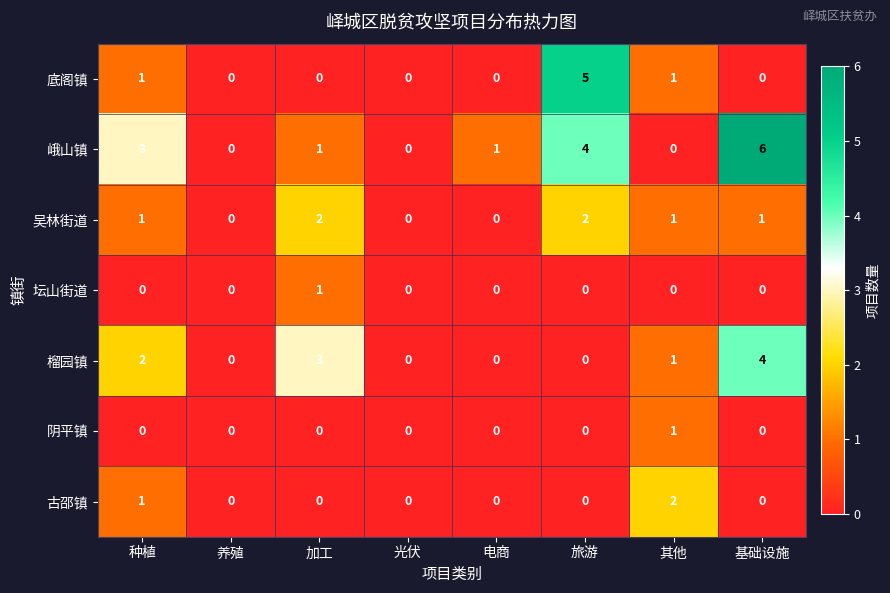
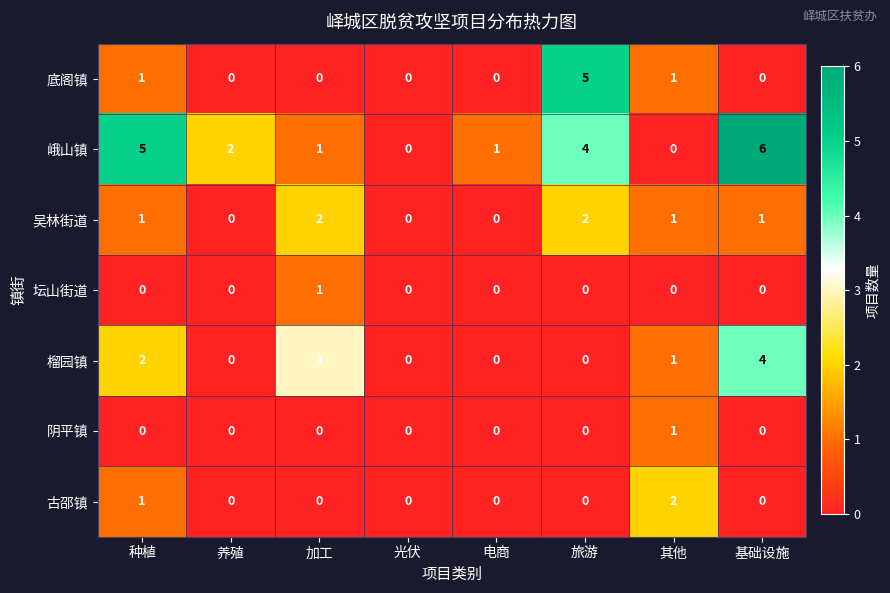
  {
    "底阁镇": {
      "种植": 1,
      "养殖": 0,
      "加工": 0,
      "光伏": 0,
      "电商": 0,
      "旅游": 5,
      "其他": 1,
      "基础设施": 0
    },
    "峨山镇": {
-     "种植": 3,
-     "养殖": 0,
+     "种植": 5,
+     "养殖": 2,
      "加工": 1,
      "光伏": 0,
      "电商": 1,
      "旅游": 4,
      "其他": 0,
      "基础设施": 6
    },
    "吴林街道": {
      "种植": 1,
      "养殖": 0,
      "加工": 2,
      "光伏": 0,
      "电商": 0,
      "旅游": 2,
      "其他": 1,
      "基础设施": 1
    },
    "坛山街道": {
      "种植": 0,
      "养殖": 0,
      "加工": 1,
      "光伏": 0,
      "电商": 0,
      "旅游": 0,
      "其他": 0,
      "基础设施": 0
    },
    "榴园镇": {
      "种植": 2,
      "养殖": 0,
      "加工": 3,
      "光伏": 0,
      "电商": 0,
      "旅游": 0,
      "其他": 1,
      "基础设施": 4
    },
    "阴平镇": {
      "种植": 0,
      "养殖": 0,
      "加工": 0,
      "光伏": 0,
      "电商": 0,
      "旅游": 0,
      "其他": 1,
      "基础设施": 0
    },
    "古邵镇": {
      "种植": 1,
      "养殖": 0,
      "加工": 0,
      "光伏": 0,
      "电商": 0,
      "旅游": 0,
      "其他": 2,
      "基础设施": 0
    }
  }
